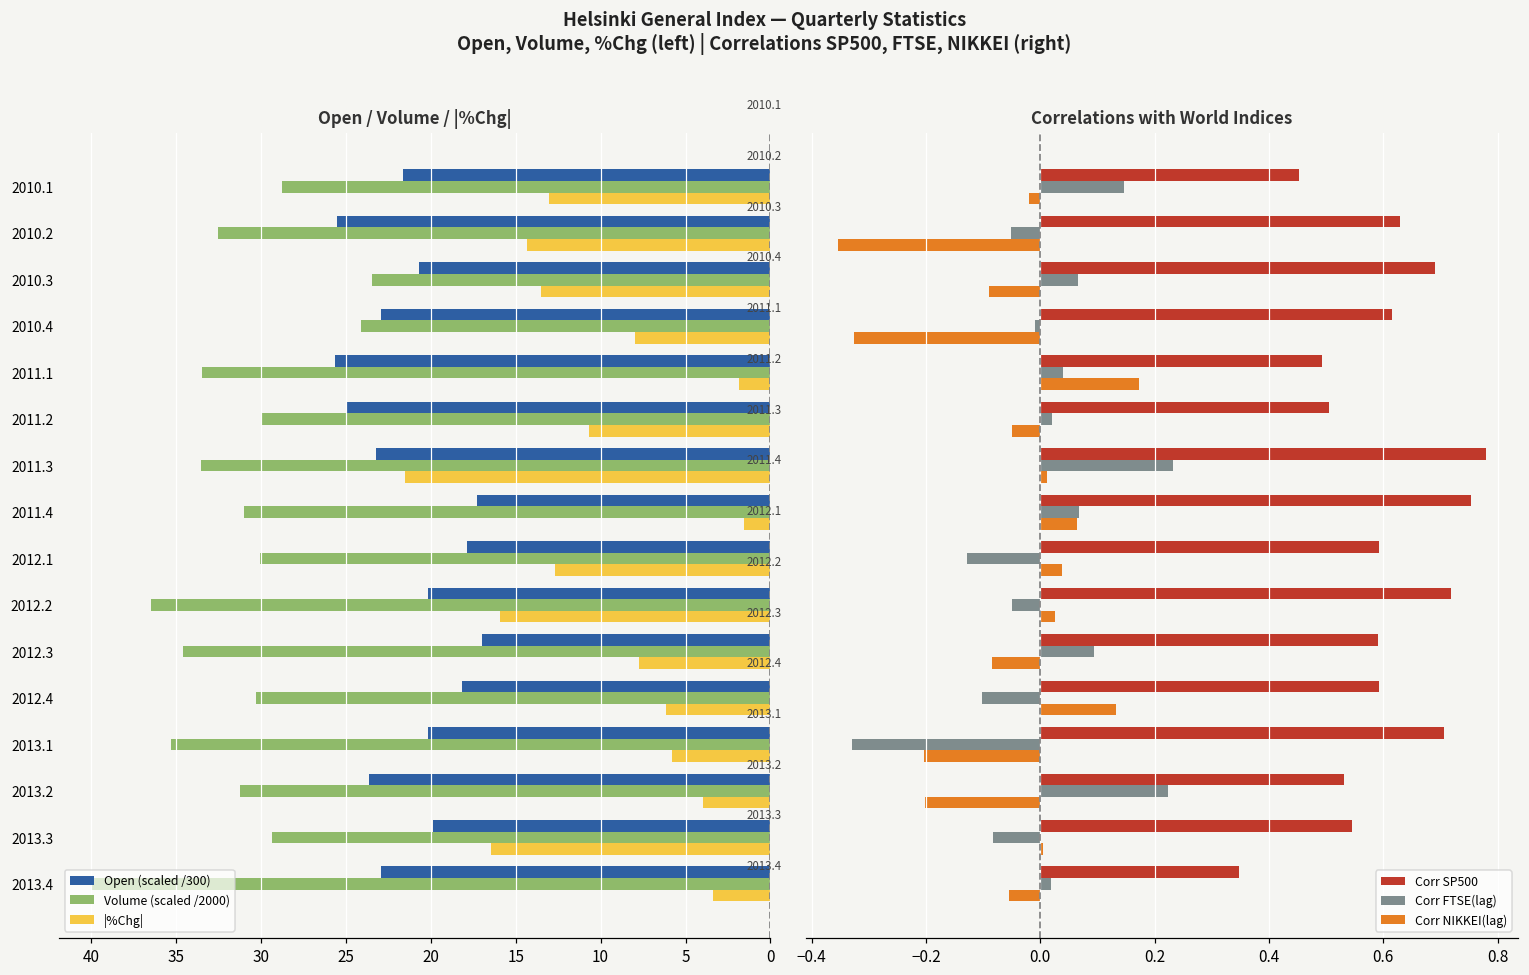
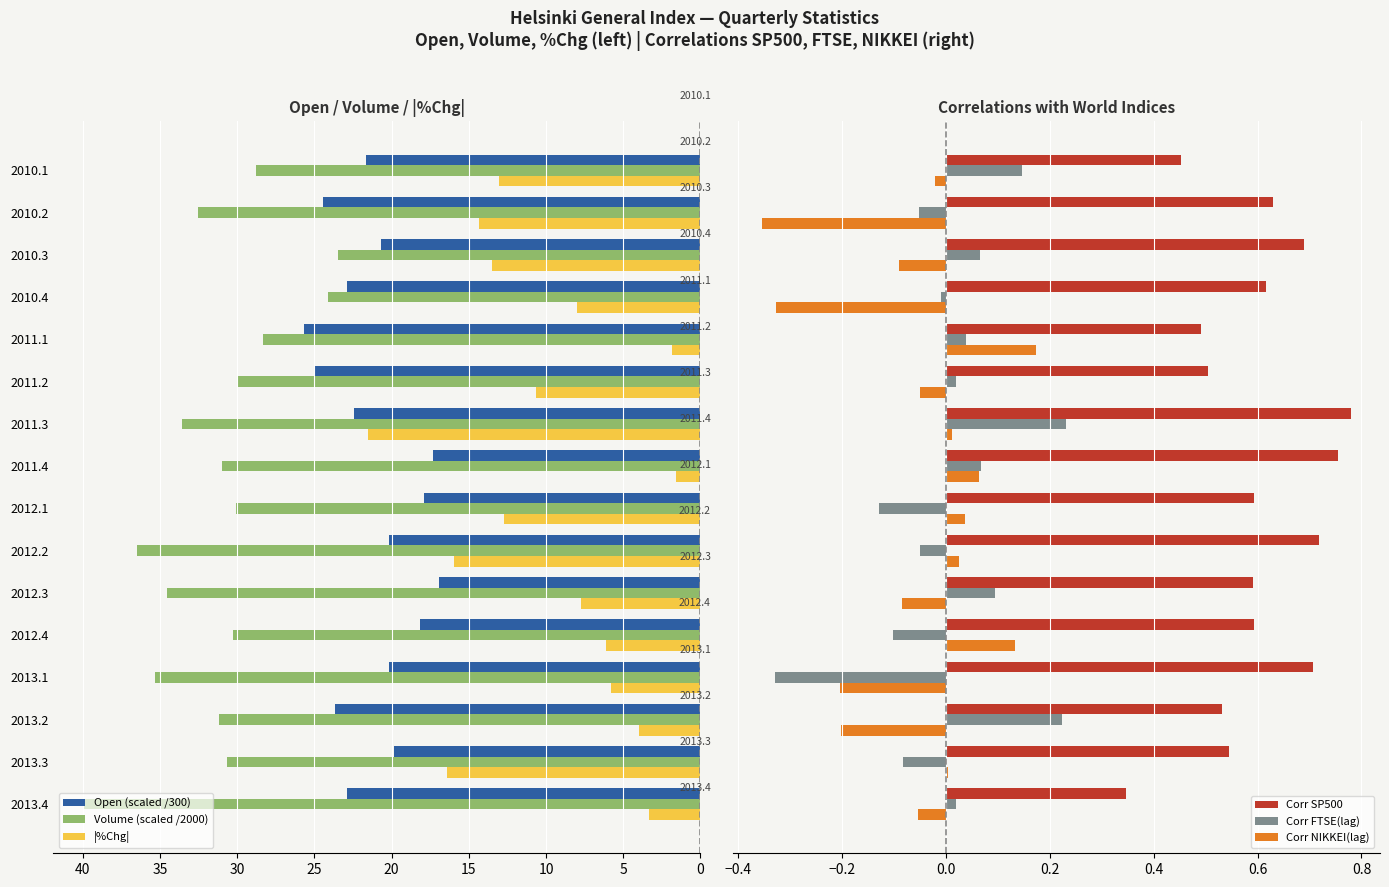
  {
    "Open / Volume / |%Chg|": {
      "Open (scaled /300)": {
        "2010.1": 21.7,
-       "2010.2": 25.5,
+       "2010.2": 24.4,
        "2010.3": 20.7,
        "2010.4": 22.9,
        "2011.1": 25.7,
        "2011.2": 25.0,
-       "2011.3": 23.2,
+       "2011.3": 22.5,
        "2011.4": 17.3,
        "2012.1": 17.9,
        "2012.2": 20.2,
        "2012.3": 17.0,
        "2012.4": 18.2,
        "2013.1": 20.2,
        "2013.2": 23.6,
        "2013.3": 19.9,
        "2013.4": 22.9
      },
      "Volume (scaled /2000)": {
        "2010.1": 28.8,
        "2010.2": 32.5,
        "2010.3": 23.5,
        "2010.4": 24.1,
-       "2011.1": 33.5,
+       "2011.1": 28.4,
        "2011.2": 30.0,
        "2011.3": 33.5,
        "2011.4": 31.0,
        "2012.1": 30.1,
        "2012.2": 36.5,
        "2012.3": 34.6,
        "2012.4": 30.3,
        "2013.1": 35.3,
        "2013.2": 31.2,
-       "2013.3": 29.3
+       "2013.3": 30.7
      },
      "|%Chg|": {
        "2010.1": 13.0,
        "2010.2": 14.3,
        "2010.3": 13.5,
        "2010.4": 8.0,
        "2011.1": 1.9,
        "2011.2": 10.7,
        "2011.3": 21.5,
        "2011.4": 1.6,
        "2012.1": 12.7,
        "2012.2": 15.9,
        "2012.3": 7.7,
        "2012.4": 6.1,
        "2013.1": 5.8,
        "2013.2": 3.9,
        "2013.3": 16.4,
        "2013.4": 3.4
      }
    }
  }
